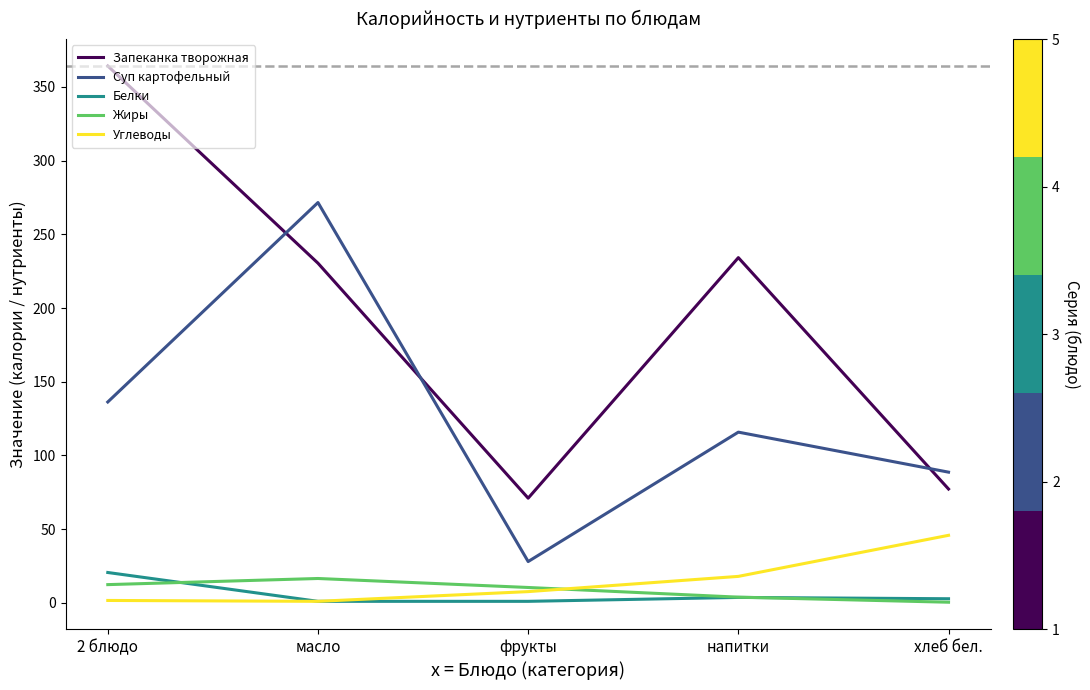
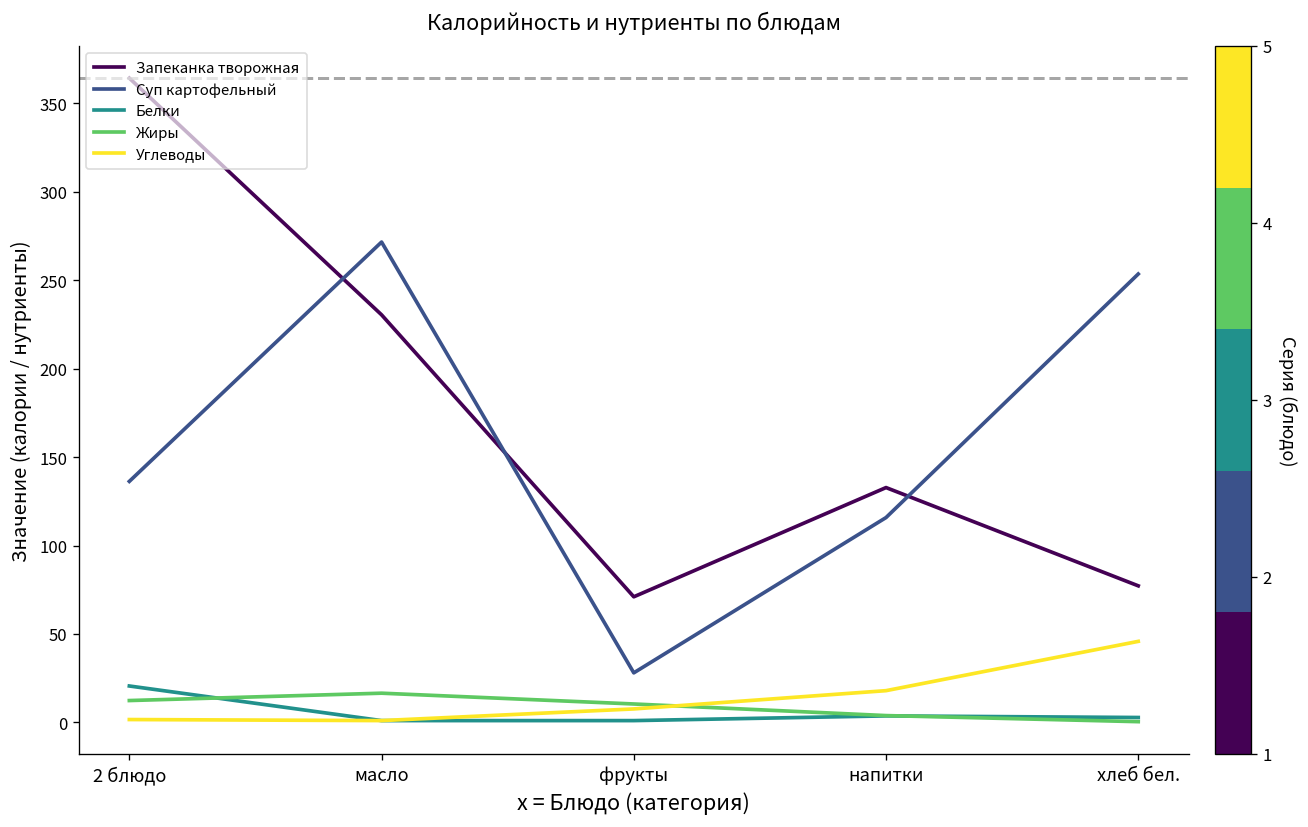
  {
    "Запеканка творожная": {
      "масло": 230,
      "фрукты": 71,
-     "напитки": 234,
+     "напитки": 133,
      "хлеб бел.": 77
    },
    "Суп картофельный": {
      "2 блюдо": 136,
      "масло": 272,
      "фрукты": 28,
      "напитки": 116,
-     "хлеб бел.": 89
+     "хлеб бел.": 254
    },
    "Белки": {
      "2 блюдо": 21,
      "фрукты": 1,
      "хлеб бел.": 3
    },
    "Жиры": {
      "2 блюдо": 12,
      "масло": 17,
      "фрукты": 10,
      "хлеб бел.": 0
    },
    "Углеводы": {
      "2 блюдо": 2,
      "фрукты": 8,
      "напитки": 18,
      "хлеб бел.": 46
    }
  }
